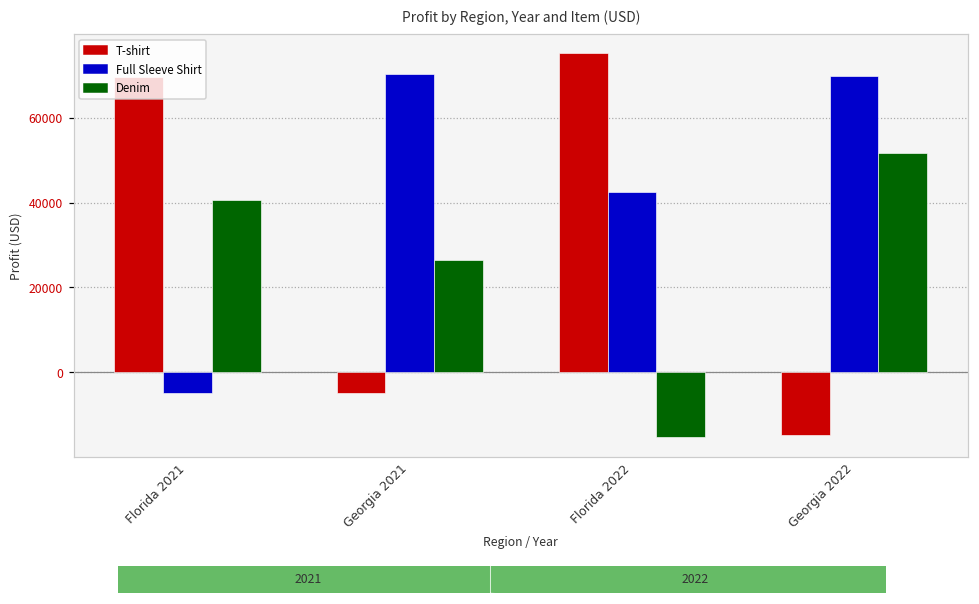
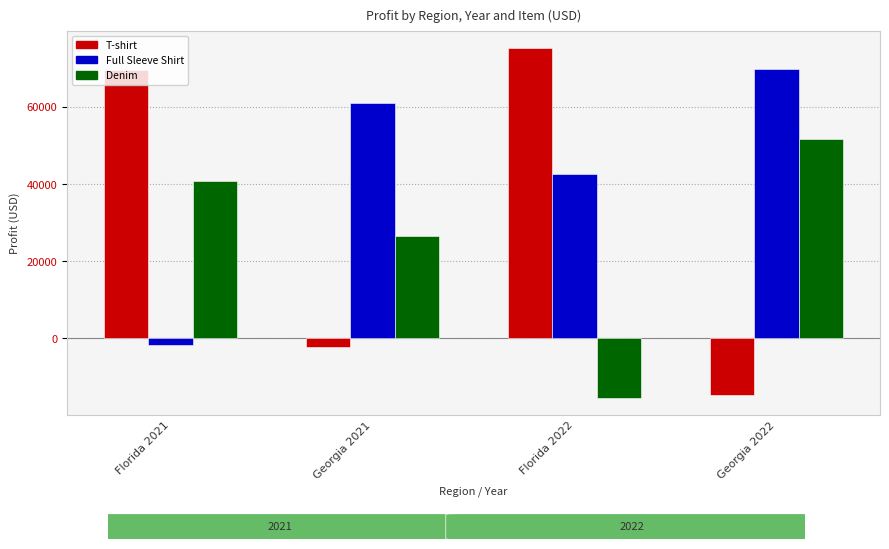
  {
    "T-shirt": {
-     "Georgia 2021": -5000,
+     "Georgia 2021": -2000,
      "Florida 2022": 75000,
      "Georgia 2022": -15000
    },
    "Full Sleeve Shirt": {
-     "Florida 2021": -5000,
-     "Georgia 2021": 70000,
+     "Florida 2021": -2000,
+     "Georgia 2021": 61000,
      "Florida 2022": 43000,
      "Georgia 2022": 70000
    },
    "Denim": {
      "Florida 2021": 41000,
      "Georgia 2021": 26000,
      "Florida 2022": -15000,
      "Georgia 2022": 52000
    }
  }
